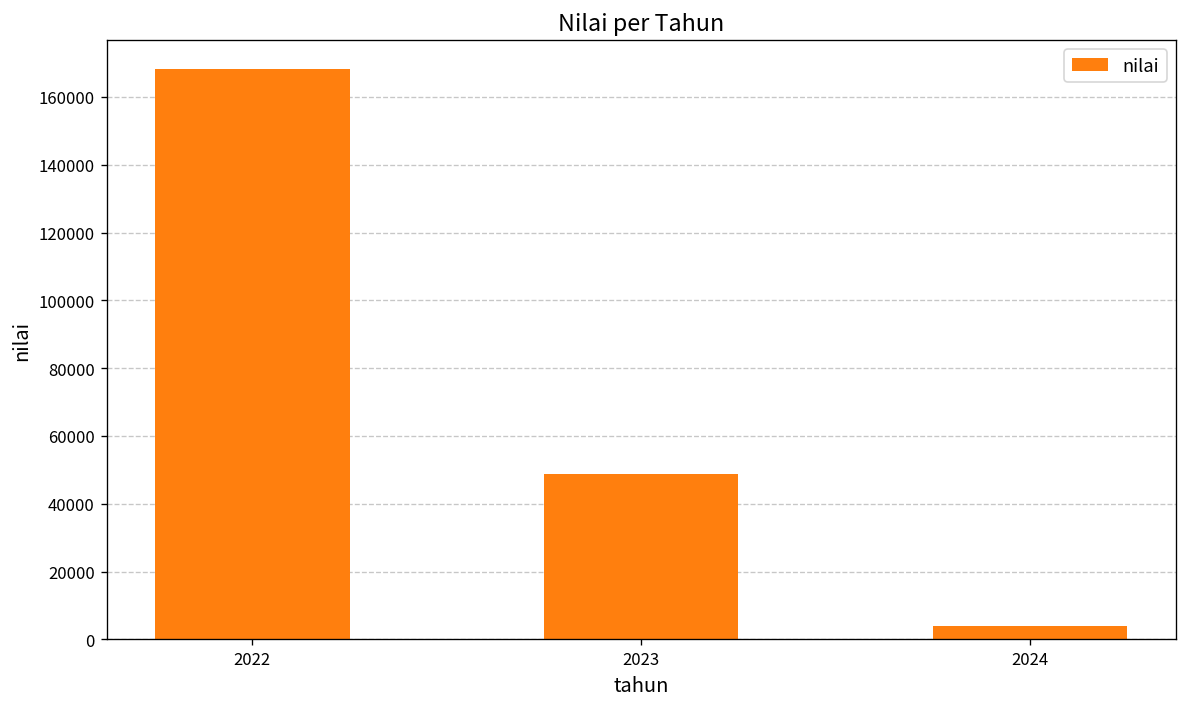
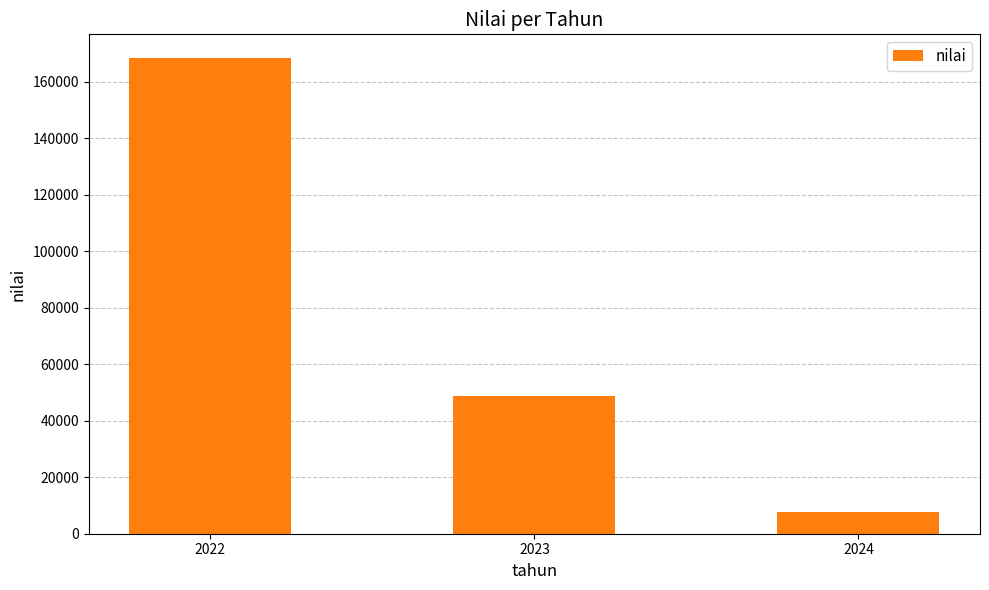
  {
    "2022": 168000,
    "2023": 49000,
-   "2024": 4000
+   "2024": 8000
  }
